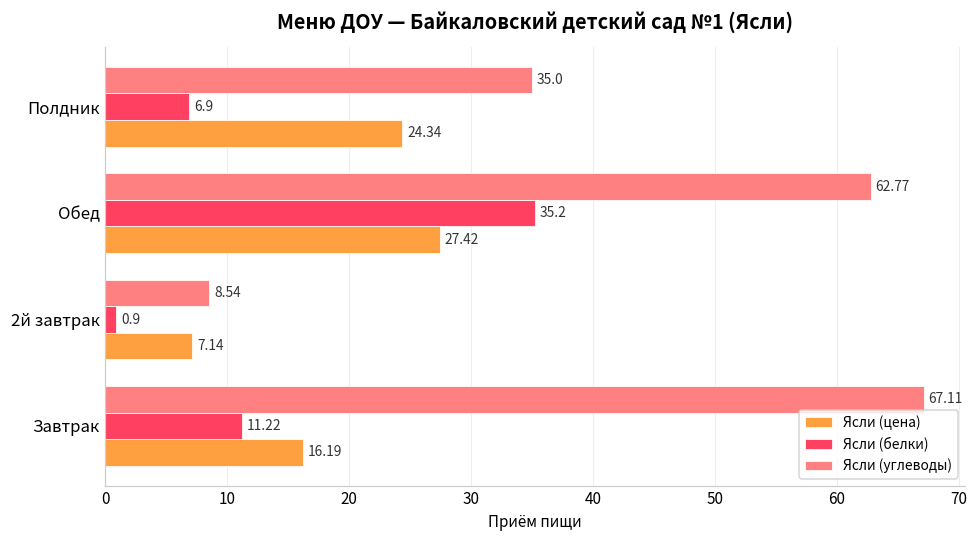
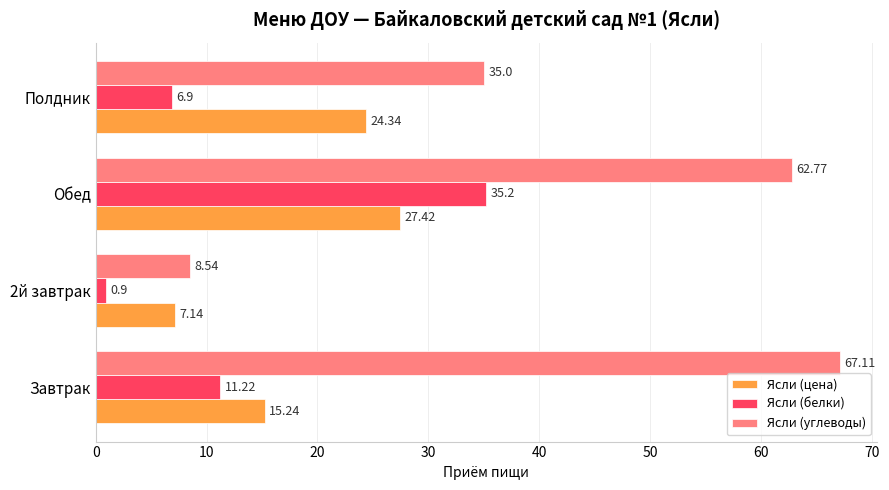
  {
    "Ясли (цена)": {
      "Полдник": 24.34,
      "Обед": 27.42,
      "2й завтрак": 7.14,
-     "Завтрак": 16.19
+     "Завтрак": 15.24
    },
    "Ясли (белки)": {
      "Полдник": 6.9,
      "Обед": 35.2,
      "2й завтрак": 0.9,
      "Завтрак": 11.22
    },
    "Ясли (углеводы)": {
      "Полдник": 35.0,
      "Обед": 62.77,
      "2й завтрак": 8.54,
      "Завтрак": 67.11
    }
  }
